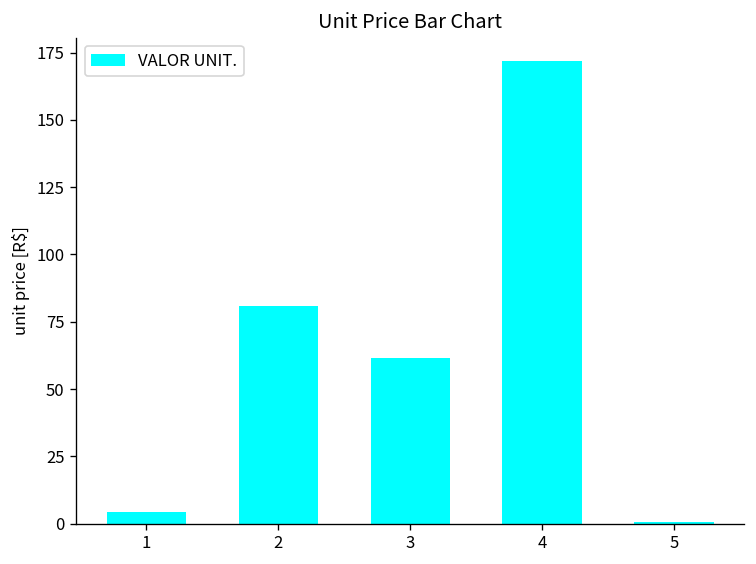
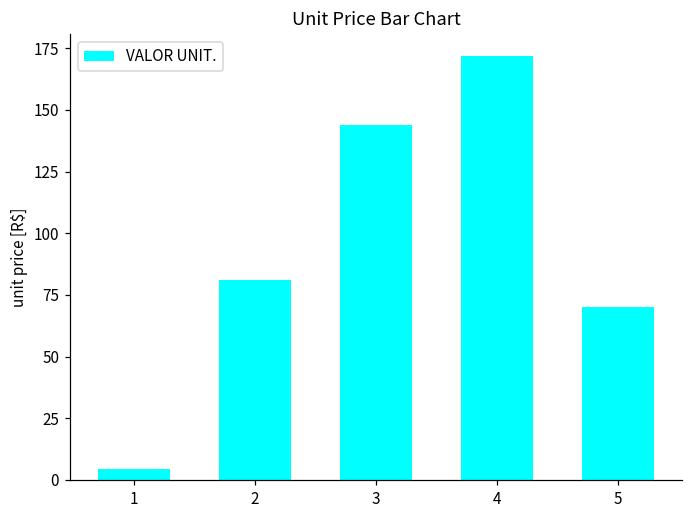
  {
    "1": 4,
    "2": 81,
-   "3": 61,
+   "3": 144,
    "4": 172,
-   "5": 1
+   "5": 70
  }
